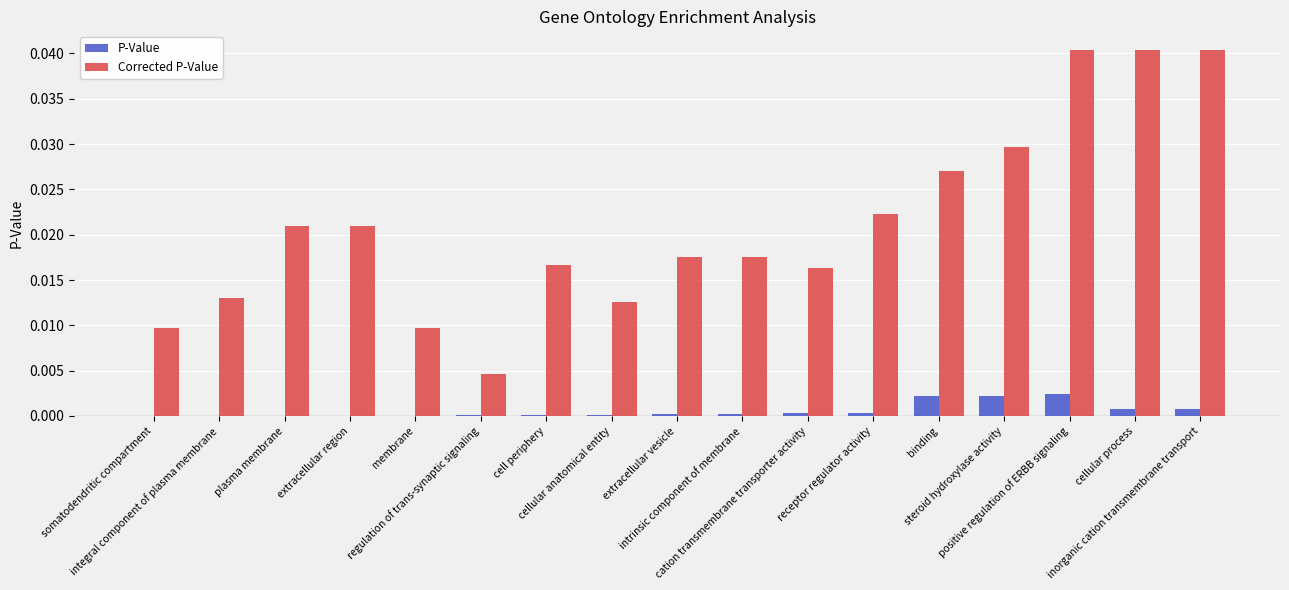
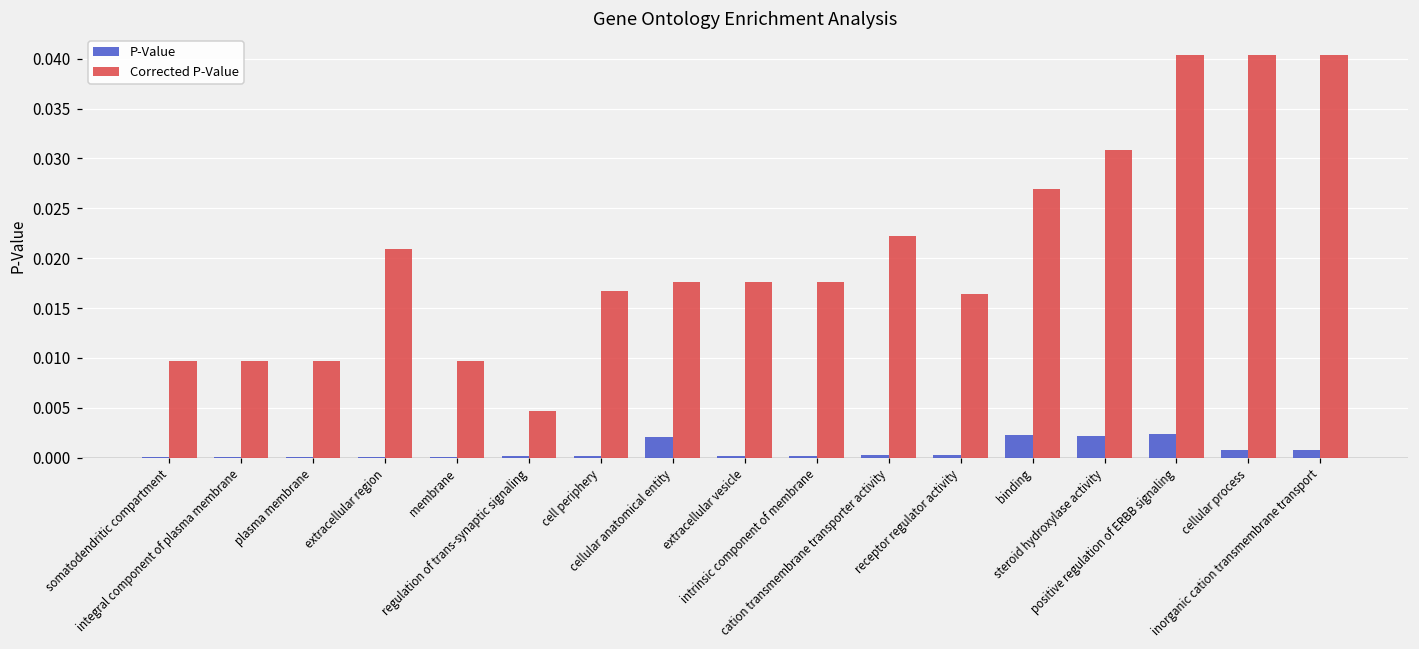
  {
    "P-Value": {
-     "cellular anatomical entity": 0.000,
+     "cellular anatomical entity": 0.002,
      "cation transmembrane transporter activity": 0.000,
      "receptor regulator activity": 0.000,
      "binding": 0.002,
      "steroid hydroxylase activity": 0.002,
      "positive regulation of ERBB signaling": 0.002,
      "cellular process": 0.001,
      "inorganic cation transmembrane transport": 0.001
    },
    "Corrected P-Value": {
      "somatodendritic compartment": 0.010,
-     "integral component of plasma membrane": 0.013,
-     "plasma membrane": 0.021,
+     "integral component of plasma membrane": 0.010,
+     "plasma membrane": 0.010,
      "extracellular region": 0.021,
      "membrane": 0.010,
      "regulation of trans-synaptic signaling": 0.005,
      "cell periphery": 0.017,
-     "cellular anatomical entity": 0.013,
+     "cellular anatomical entity": 0.018,
      "extracellular vesicle": 0.018,
      "intrinsic component of membrane": 0.018,
-     "cation transmembrane transporter activity": 0.016,
-     "receptor regulator activity": 0.022,
+     "cation transmembrane transporter activity": 0.022,
+     "receptor regulator activity": 0.016,
      "binding": 0.027,
-     "steroid hydroxylase activity": 0.030,
+     "steroid hydroxylase activity": 0.031,
      "positive regulation of ERBB signaling": 0.040,
      "cellular process": 0.040,
      "inorganic cation transmembrane transport": 0.040
    }
  }
